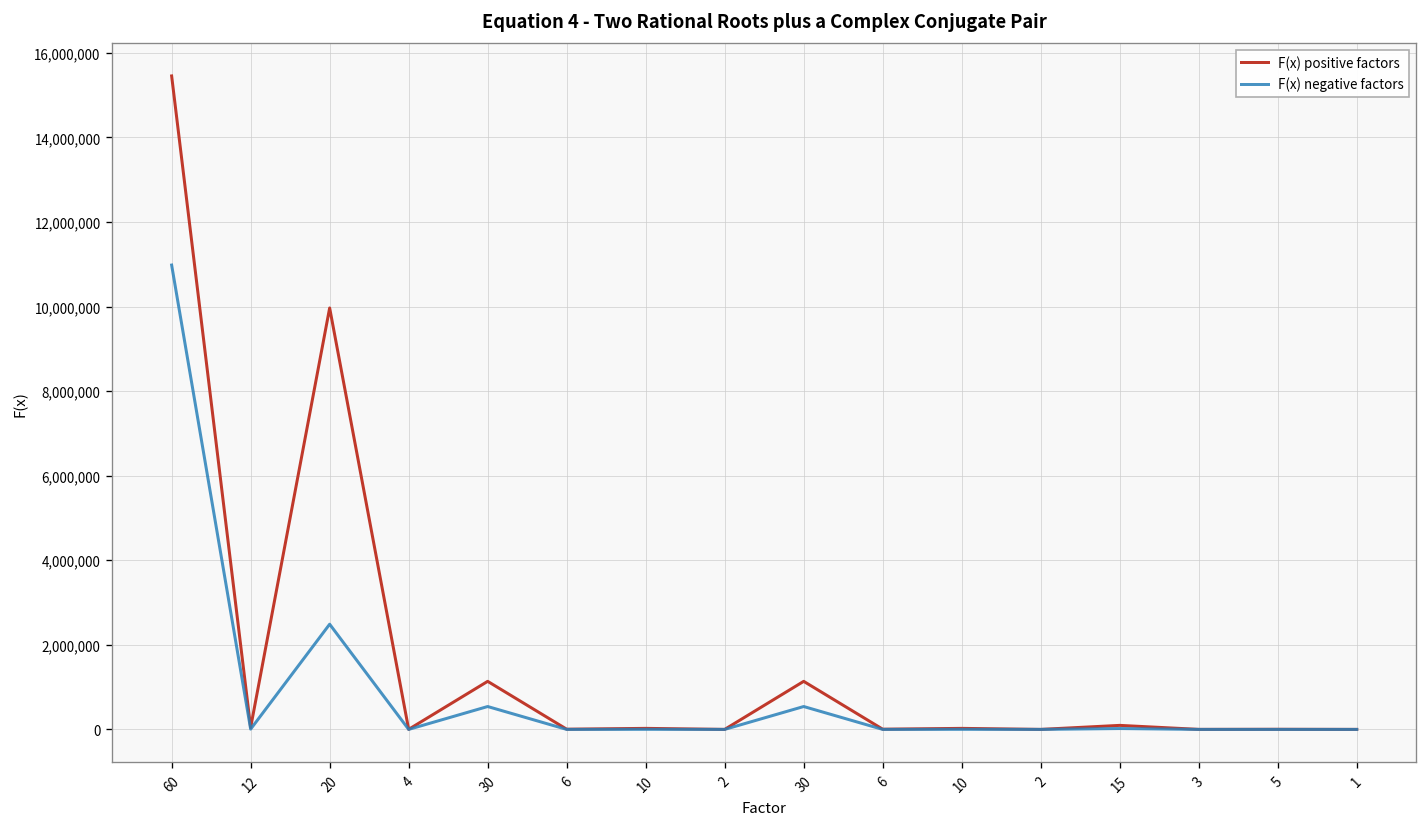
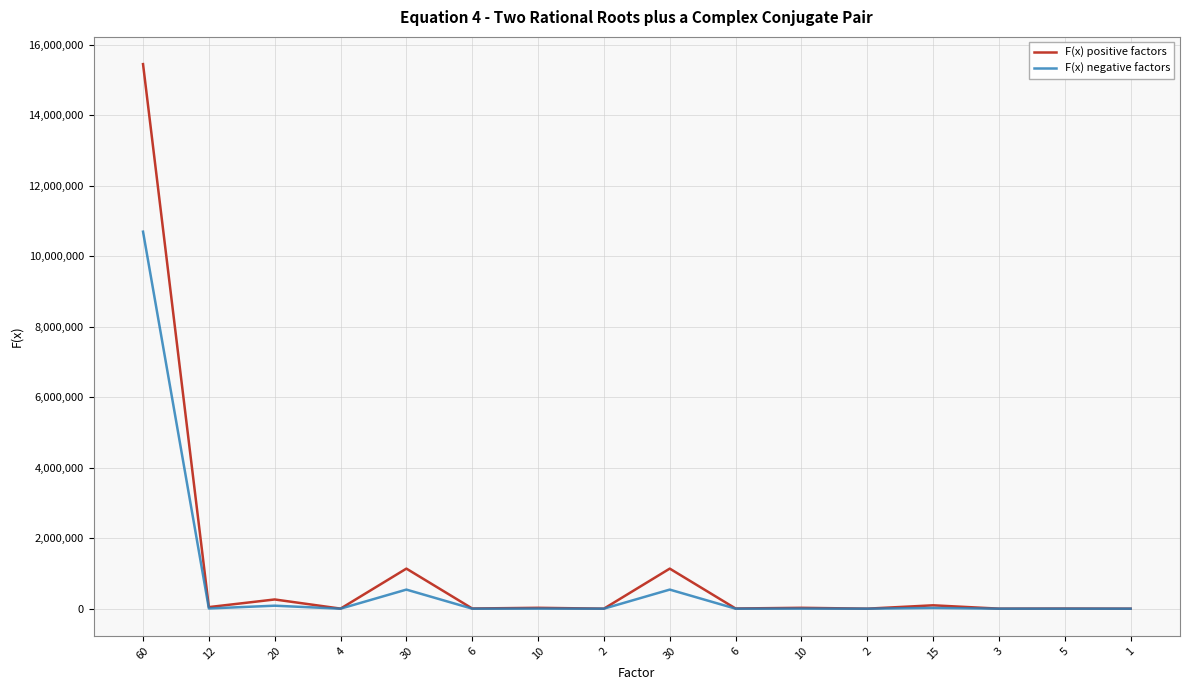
  {
    "F(x) positive factors": {
      "60": "15,500,000",
-     "20": "10,000,000",
+     "20": "300,000",
      "15": "100,000"
    },
    "F(x) negative factors": {
-     "60": "11,000,000",
-     "20": "2,500,000",
+     "60": "10,700,000",
+     "20": "100,000",
      "15": "0"
    }
  }
